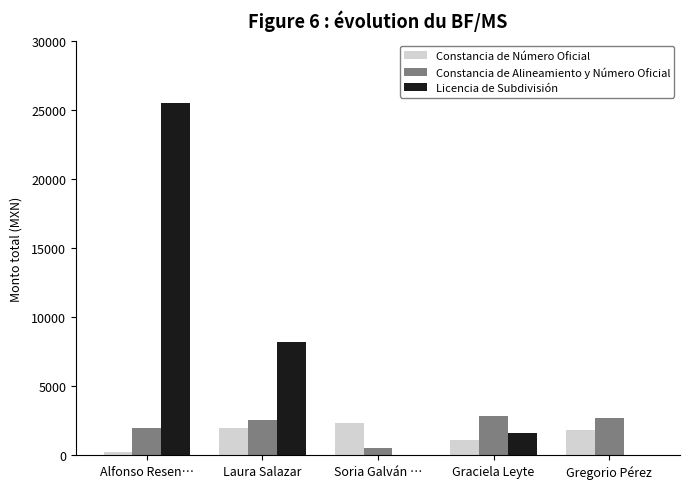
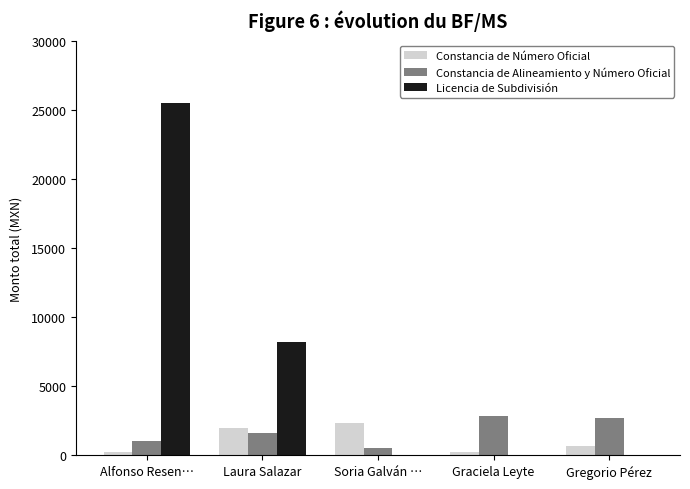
  {
    "Constancia de Número Oficial": {
      "Alfonso Resen…": 300,
      "Laura Salazar": 2000,
      "Soria Galván …": 2400,
-     "Graciela Leyte": 1100,
-     "Gregorio Pérez": 1800
+     "Graciela Leyte": 300,
+     "Gregorio Pérez": 600
    },
    "Constancia de Alineamiento y Número Oficial": {
-     "Alfonso Resen…": 2000,
-     "Laura Salazar": 2500,
+     "Alfonso Resen…": 1000,
+     "Laura Salazar": 1600,
      "Soria Galván …": 500,
      "Graciela Leyte": 2800,
      "Gregorio Pérez": 2700
    },
    "Licencia de Subdivisión": {
      "Alfonso Resen…": 25500,
      "Laura Salazar": 8200,
      "Soria Galván …": 0,
-     "Graciela Leyte": 1600,
+     "Graciela Leyte": 0,
      "Gregorio Pérez": 0
    }
  }
